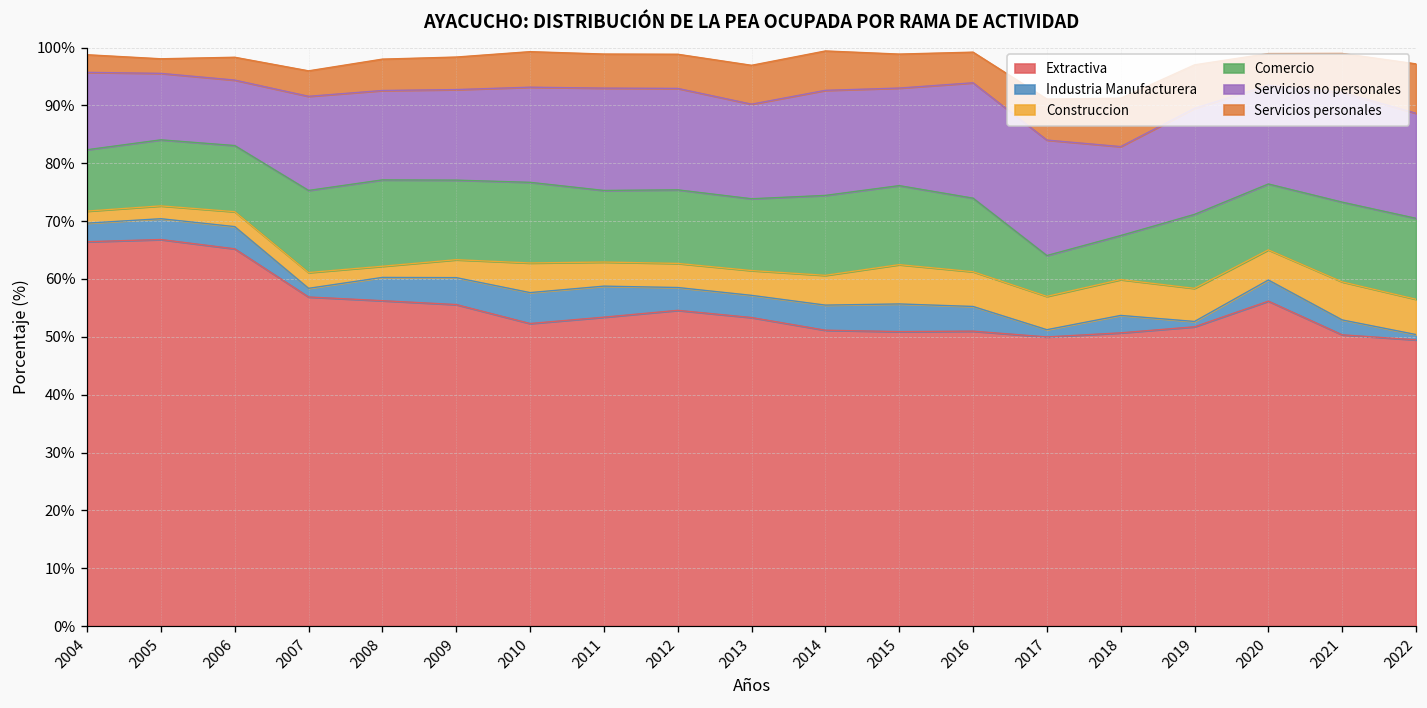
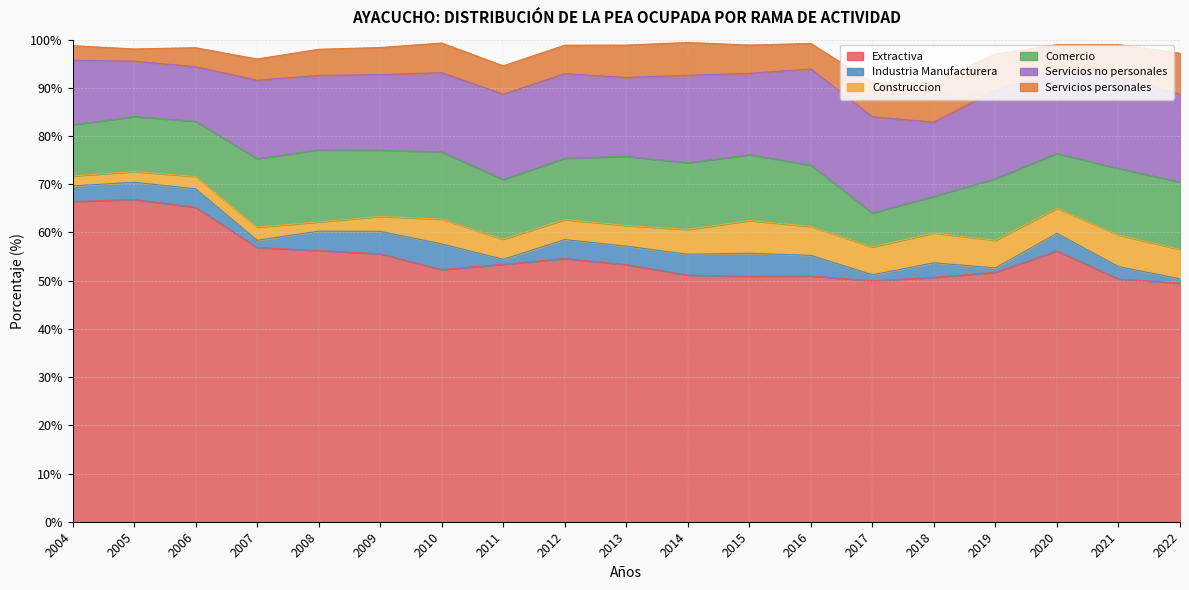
  {
    "Industria Manufacturera": {
      "2004": "3%",
      "2005": "4%",
      "2006": "4%",
      "2007": "1%",
      "2008": "4%",
      "2009": "5%",
      "2010": "5%",
-     "2011": "5%",
+     "2011": "1%",
      "2012": "4%",
      "2013": "4%",
      "2014": "4%",
      "2015": "5%",
      "2016": "4%",
      "2017": "1%",
      "2018": "3%",
      "2019": "1%",
      "2020": "4%",
      "2021": "3%",
      "2022": "1%"
    },
    "Comercio": {
      "2004": "11%",
      "2005": "11%",
      "2006": "11%",
      "2007": "14%",
      "2008": "15%",
      "2009": "14%",
      "2010": "14%",
      "2011": "12%",
      "2012": "13%",
-     "2013": "12%",
+     "2013": "14%",
      "2014": "14%",
      "2015": "14%",
      "2016": "13%",
      "2017": "7%",
      "2018": "8%",
      "2019": "13%",
      "2020": "11%",
      "2021": "14%",
      "2022": "14%"
    },
    "Servicios no personales": {
      "2004": "13%",
      "2005": "11%",
      "2006": "11%",
      "2007": "16%",
      "2008": "15%",
      "2009": "16%",
      "2010": "16%",
      "2011": "18%",
      "2012": "18%",
      "2013": "16%",
      "2014": "18%",
      "2015": "17%",
      "2016": "20%",
      "2017": "20%",
      "2018": "15%",
      "2022": "18%"
    }
  }
